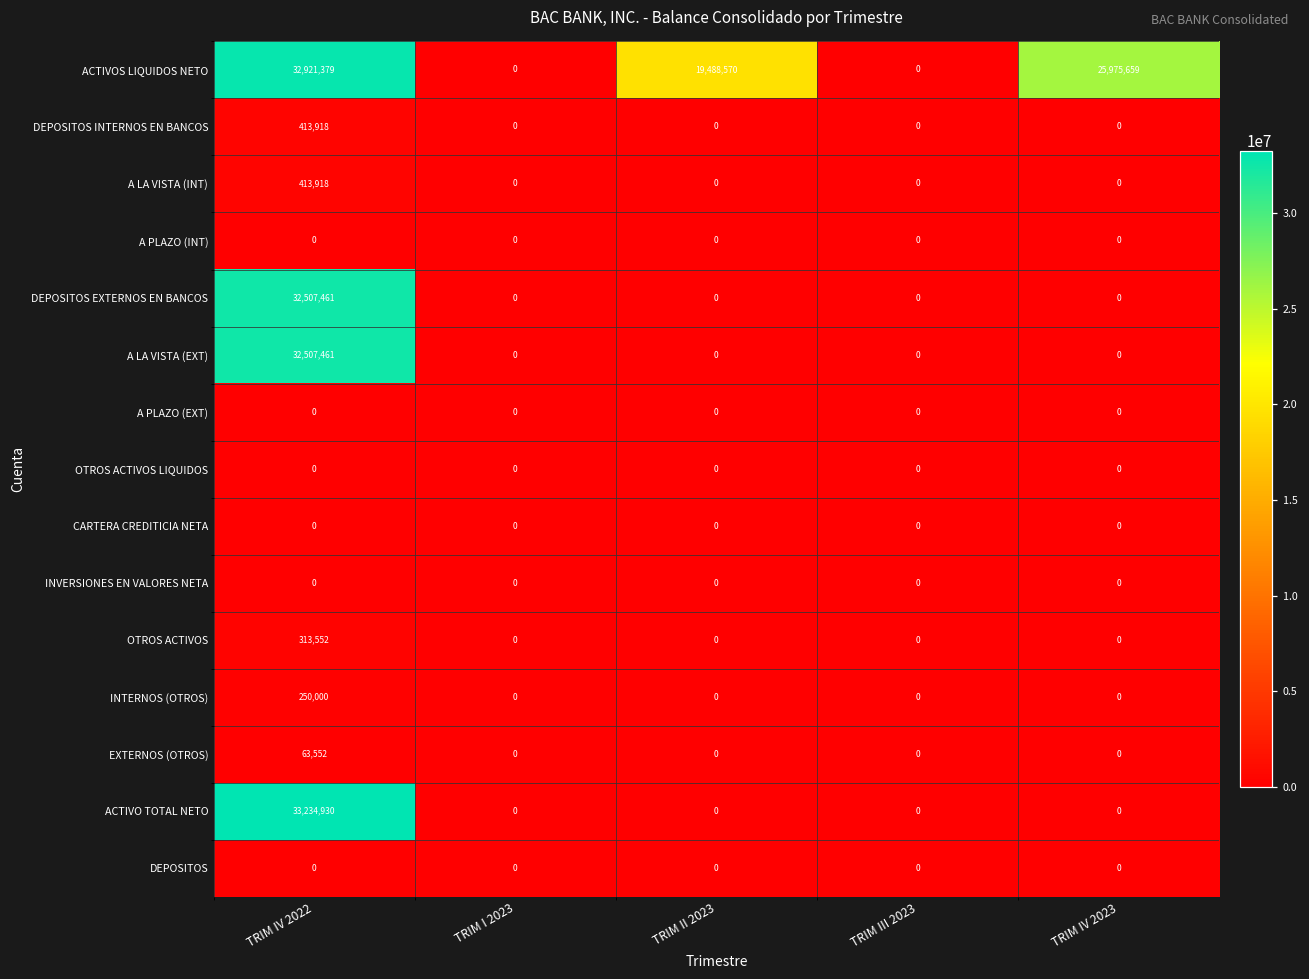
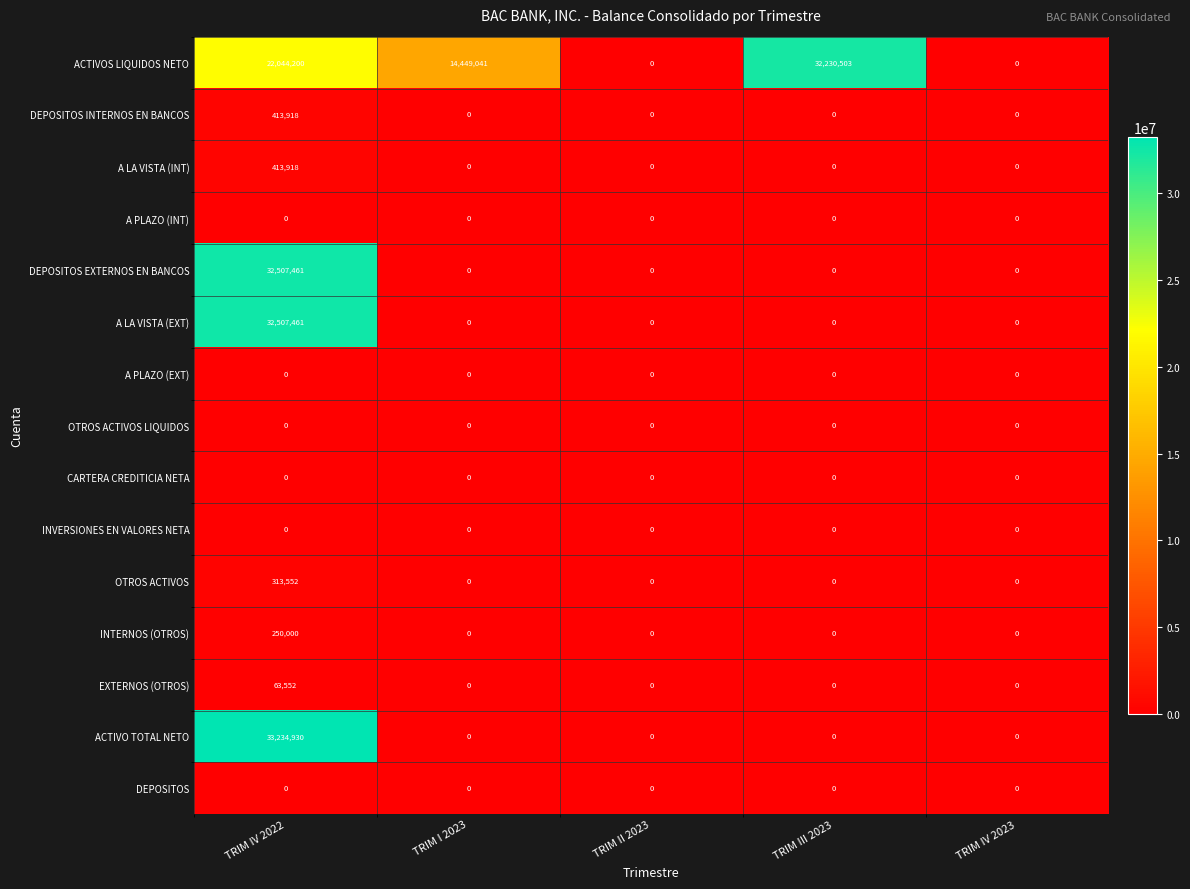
  {
    "ACTIVOS LIQUIDOS NETO": {
-     "TRIM IV 2022": "32,921,379",
-     "TRIM I 2023": "0",
-     "TRIM II 2023": "19,488,570",
-     "TRIM III 2023": "0",
-     "TRIM IV 2023": "25,975,659"
+     "TRIM IV 2022": "22,044,200",
+     "TRIM I 2023": "14,449,041",
+     "TRIM II 2023": "0",
+     "TRIM III 2023": "32,230,503",
+     "TRIM IV 2023": "0"
    },
    "DEPOSITOS INTERNOS EN BANCOS": {
      "TRIM IV 2022": "413,918",
      "TRIM I 2023": "0",
      "TRIM II 2023": "0",
      "TRIM III 2023": "0",
      "TRIM IV 2023": "0"
    },
    "A LA VISTA (INT)": {
      "TRIM IV 2022": "413,918",
      "TRIM I 2023": "0",
      "TRIM II 2023": "0",
      "TRIM III 2023": "0",
      "TRIM IV 2023": "0"
    },
    "A PLAZO (INT)": {
      "TRIM IV 2022": "0",
      "TRIM I 2023": "0",
      "TRIM II 2023": "0",
      "TRIM III 2023": "0",
      "TRIM IV 2023": "0"
    },
    "DEPOSITOS EXTERNOS EN BANCOS": {
      "TRIM IV 2022": "32,507,461",
      "TRIM I 2023": "0",
      "TRIM II 2023": "0",
      "TRIM III 2023": "0",
      "TRIM IV 2023": "0"
    },
    "A LA VISTA (EXT)": {
      "TRIM IV 2022": "32,507,461",
      "TRIM I 2023": "0",
      "TRIM II 2023": "0",
      "TRIM III 2023": "0",
      "TRIM IV 2023": "0"
    },
    "A PLAZO (EXT)": {
      "TRIM IV 2022": "0",
      "TRIM I 2023": "0",
      "TRIM II 2023": "0",
      "TRIM III 2023": "0",
      "TRIM IV 2023": "0"
    },
    "OTROS ACTIVOS LIQUIDOS": {
      "TRIM IV 2022": "0",
      "TRIM I 2023": "0",
      "TRIM II 2023": "0",
      "TRIM III 2023": "0",
      "TRIM IV 2023": "0"
    },
    "CARTERA CREDITICIA NETA": {
      "TRIM IV 2022": "0",
      "TRIM I 2023": "0",
      "TRIM II 2023": "0",
      "TRIM III 2023": "0",
      "TRIM IV 2023": "0"
    },
    "INVERSIONES EN VALORES NETA": {
      "TRIM IV 2022": "0",
      "TRIM I 2023": "0",
      "TRIM II 2023": "0",
      "TRIM III 2023": "0",
      "TRIM IV 2023": "0"
    },
    "OTROS ACTIVOS": {
      "TRIM IV 2022": "313,552",
      "TRIM I 2023": "0",
      "TRIM II 2023": "0",
      "TRIM III 2023": "0",
      "TRIM IV 2023": "0"
    },
    "INTERNOS (OTROS)": {
      "TRIM IV 2022": "250,000",
      "TRIM I 2023": "0",
      "TRIM II 2023": "0",
      "TRIM III 2023": "0",
      "TRIM IV 2023": "0"
    },
    "EXTERNOS (OTROS)": {
      "TRIM IV 2022": "63,552",
      "TRIM I 2023": "0",
      "TRIM II 2023": "0",
      "TRIM III 2023": "0",
      "TRIM IV 2023": "0"
    },
    "ACTIVO TOTAL NETO": {
      "TRIM IV 2022": "33,234,930",
      "TRIM I 2023": "0",
      "TRIM II 2023": "0",
      "TRIM III 2023": "0",
      "TRIM IV 2023": "0"
    },
    "DEPOSITOS": {
      "TRIM IV 2022": "0",
      "TRIM I 2023": "0",
      "TRIM II 2023": "0",
      "TRIM III 2023": "0",
      "TRIM IV 2023": "0"
    }
  }
